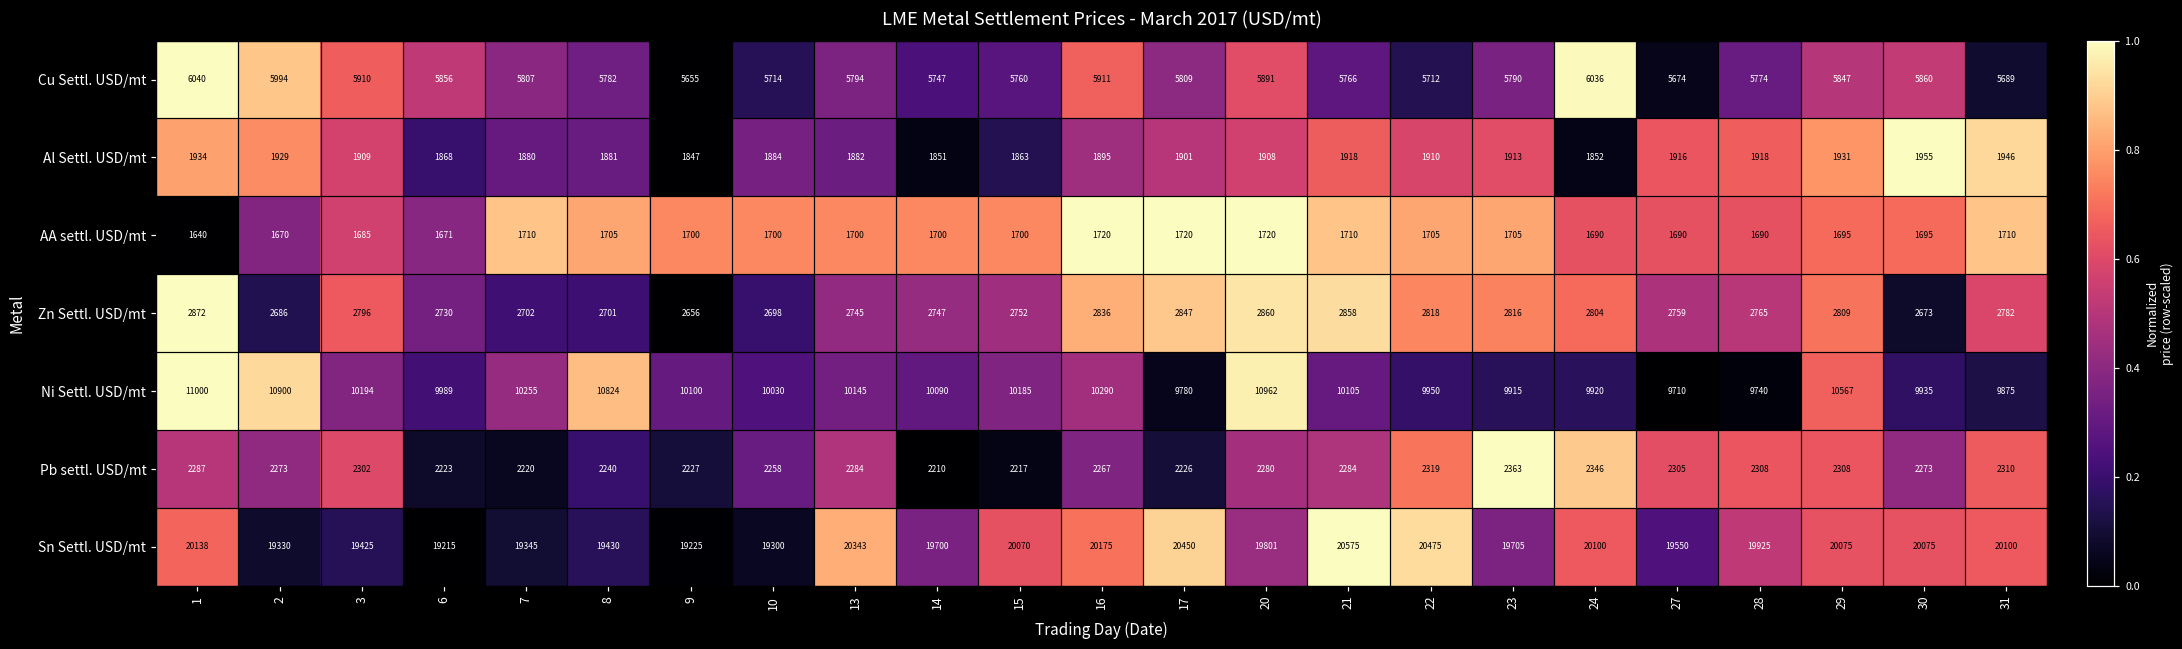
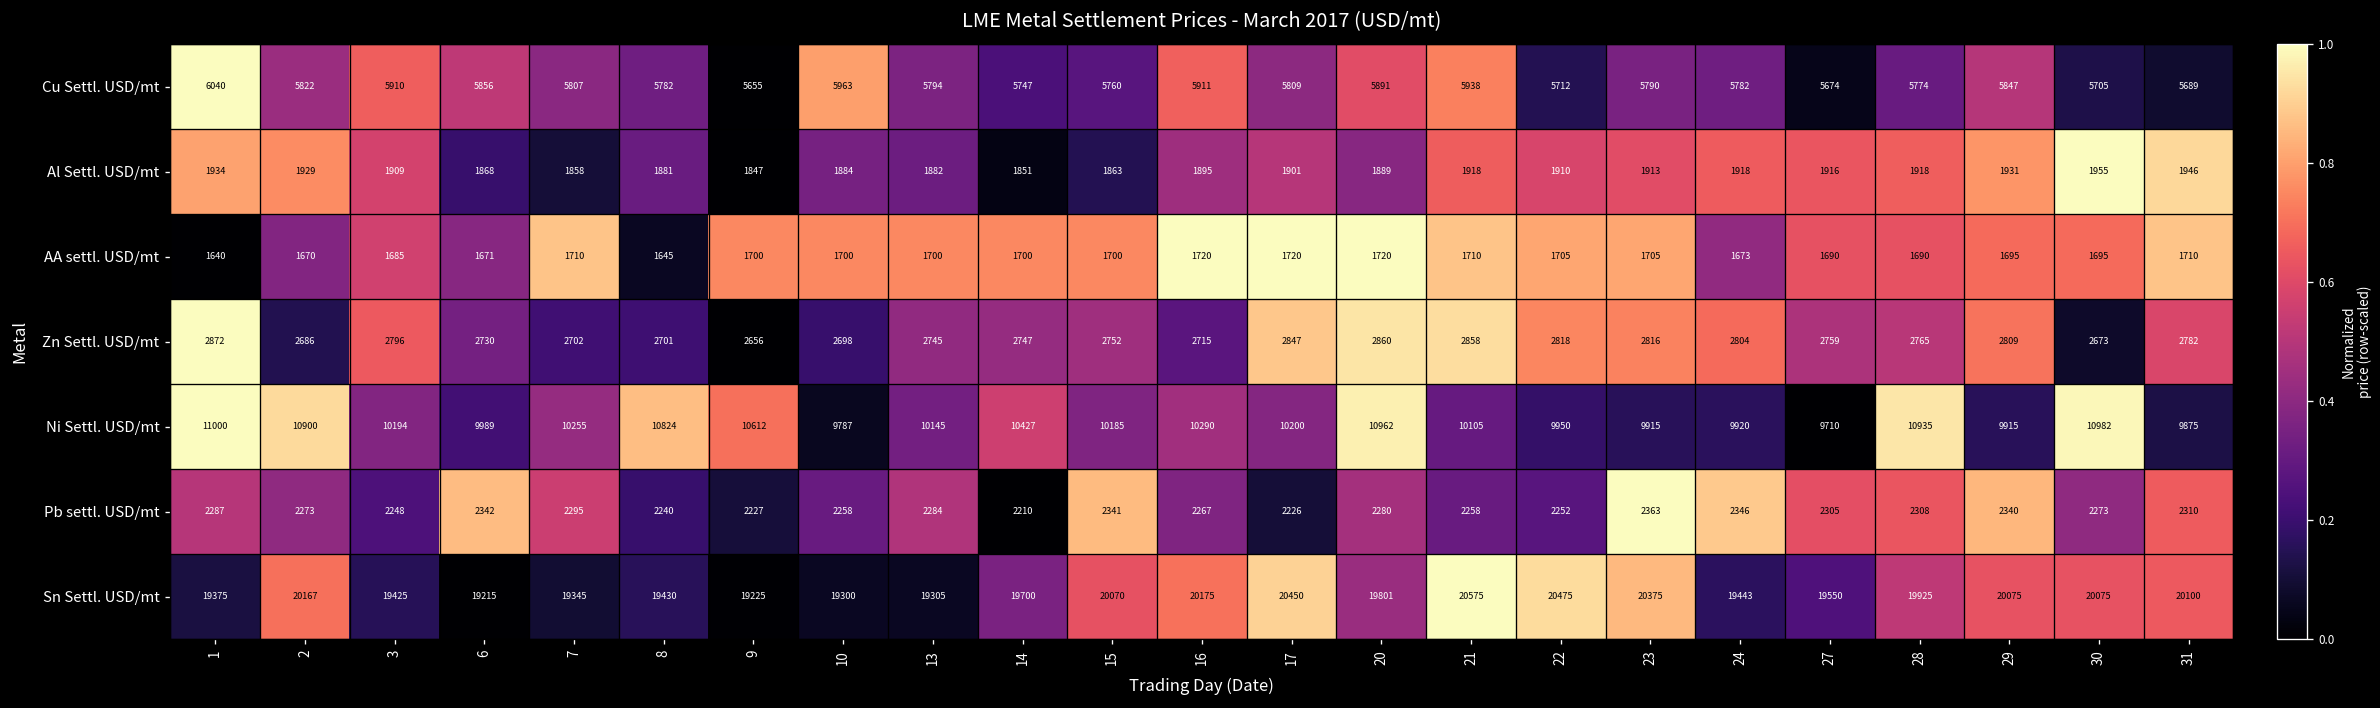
  {
    "Cu Settl. USD/mt": {
      "1": 6040,
-     "2": 5994,
+     "2": 5822,
      "3": 5910,
      "6": 5856,
      "7": 5807,
      "8": 5782,
      "9": 5655,
-     "10": 5714,
+     "10": 5963,
      "13": 5794,
      "14": 5747,
      "15": 5760,
      "16": 5911,
      "17": 5809,
      "20": 5891,
-     "21": 5766,
+     "21": 5938,
      "22": 5712,
      "23": 5790,
-     "24": 6036,
+     "24": 5782,
      "27": 5674,
      "28": 5774,
      "29": 5847,
-     "30": 5860,
+     "30": 5705,
      "31": 5689
    },
    "Al Settl. USD/mt": {
      "1": 1934,
      "2": 1929,
      "3": 1909,
      "6": 1868,
-     "7": 1880,
+     "7": 1858,
      "8": 1881,
      "9": 1847,
      "10": 1884,
      "13": 1882,
      "14": 1851,
      "15": 1863,
      "16": 1895,
      "17": 1901,
-     "20": 1908,
+     "20": 1889,
      "21": 1918,
      "22": 1910,
      "23": 1913,
-     "24": 1852,
+     "24": 1918,
      "27": 1916,
      "28": 1918,
      "29": 1931,
      "30": 1955,
      "31": 1946
    },
    "AA settl. USD/mt": {
      "1": 1640,
      "2": 1670,
      "3": 1685,
      "6": 1671,
      "7": 1710,
-     "8": 1705,
+     "8": 1645,
      "9": 1700,
      "10": 1700,
      "13": 1700,
      "14": 1700,
      "15": 1700,
      "16": 1720,
      "17": 1720,
      "20": 1720,
      "21": 1710,
      "22": 1705,
      "23": 1705,
-     "24": 1690,
+     "24": 1673,
      "27": 1690,
      "28": 1690,
      "29": 1695,
      "30": 1695,
      "31": 1710
    },
    "Zn Settl. USD/mt": {
      "1": 2872,
      "2": 2686,
      "3": 2796,
      "6": 2730,
      "7": 2702,
      "8": 2701,
      "9": 2656,
      "10": 2698,
      "13": 2745,
      "14": 2747,
      "15": 2752,
-     "16": 2836,
+     "16": 2715,
      "17": 2847,
      "20": 2860,
      "21": 2858,
      "22": 2818,
      "23": 2816,
      "24": 2804,
      "27": 2759,
      "28": 2765,
      "29": 2809,
      "30": 2673,
      "31": 2782
    },
    "Ni Settl. USD/mt": {
      "1": 11000,
      "2": 10900,
      "3": 10194,
      "6": 9989,
      "7": 10255,
      "8": 10824,
-     "9": 10100,
-     "10": 10030,
+     "9": 10612,
+     "10": 9787,
      "13": 10145,
-     "14": 10090,
+     "14": 10427,
      "15": 10185,
      "16": 10290,
-     "17": 9780,
+     "17": 10200,
      "20": 10962,
      "21": 10105,
      "22": 9950,
      "23": 9915,
      "24": 9920,
      "27": 9710,
-     "28": 9740,
-     "29": 10567,
-     "30": 9935,
+     "28": 10935,
+     "29": 9915,
+     "30": 10982,
      "31": 9875
    },
    "Pb settl. USD/mt": {
      "1": 2287,
      "2": 2273,
-     "3": 2302,
-     "6": 2223,
-     "7": 2220,
+     "3": 2248,
+     "6": 2342,
+     "7": 2295,
      "8": 2240,
      "9": 2227,
      "10": 2258,
      "13": 2284,
      "14": 2210,
-     "15": 2217,
+     "15": 2341,
      "16": 2267,
      "17": 2226,
      "20": 2280,
-     "21": 2284,
-     "22": 2319,
+     "21": 2258,
+     "22": 2252,
      "23": 2363,
      "24": 2346,
      "27": 2305,
      "28": 2308,
-     "29": 2308,
+     "29": 2340,
      "30": 2273,
      "31": 2310
    },
    "Sn Settl. USD/mt": {
-     "1": 20138,
-     "2": 19330,
+     "1": 19375,
+     "2": 20167,
      "3": 19425,
      "6": 19215,
      "7": 19345,
      "8": 19430,
      "9": 19225,
      "10": 19300,
-     "13": 20343,
+     "13": 19305,
      "14": 19700,
      "15": 20070,
      "16": 20175,
      "17": 20450,
      "20": 19801,
      "21": 20575,
      "22": 20475,
-     "23": 19705,
-     "24": 20100,
+     "23": 20375,
+     "24": 19443,
      "27": 19550,
      "28": 19925,
      "29": 20075,
      "30": 20075,
      "31": 20100
    }
  }
